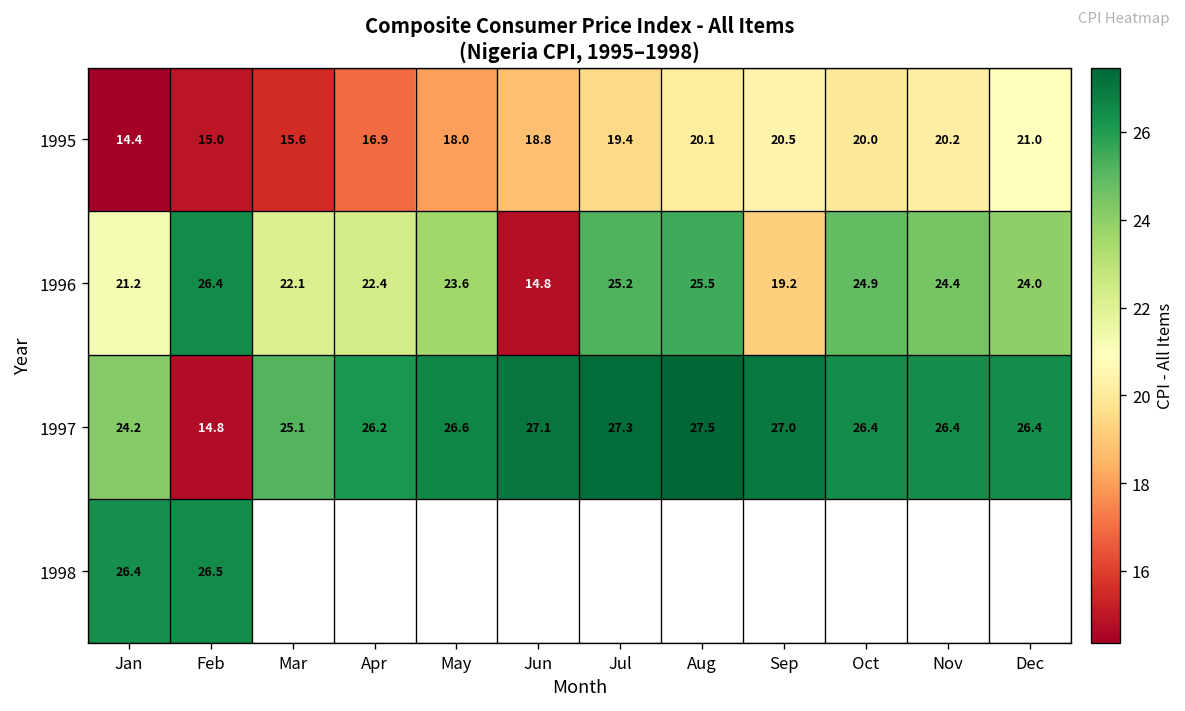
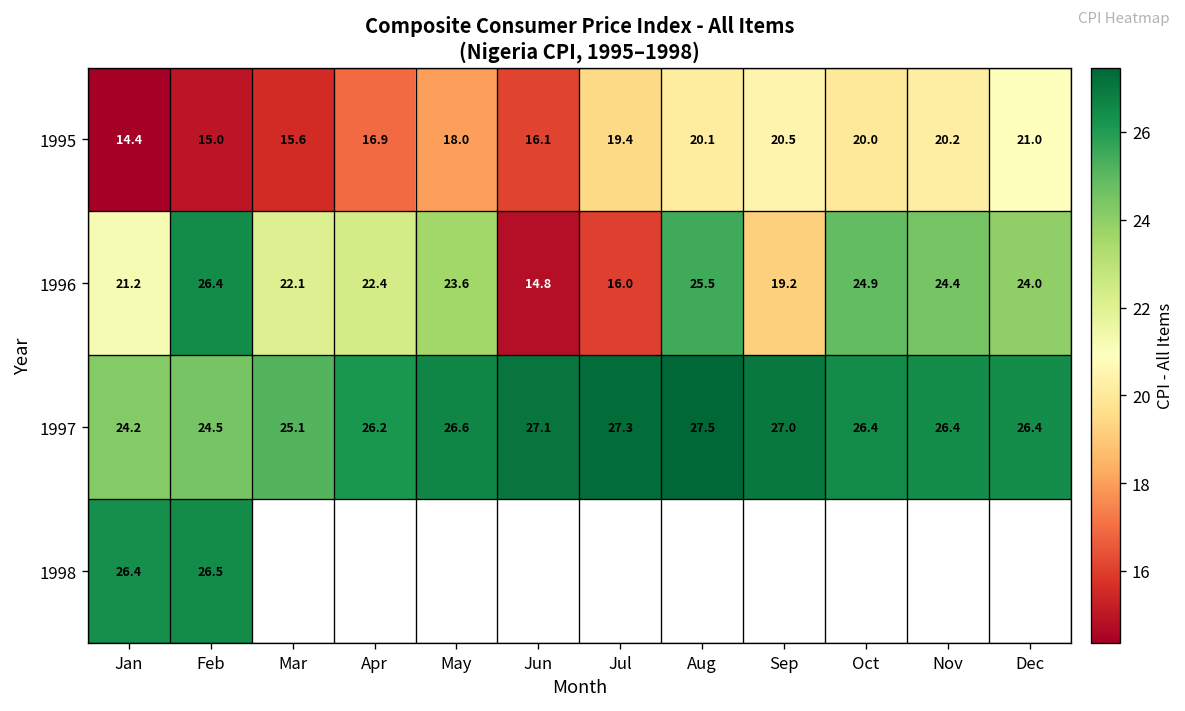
  {
    "1995": {
      "Jan": 14.4,
      "Feb": 15.0,
      "Mar": 15.6,
      "Apr": 16.9,
      "May": 18.0,
-     "Jun": 18.8,
+     "Jun": 16.1,
      "Jul": 19.4,
      "Aug": 20.1,
      "Sep": 20.5,
      "Oct": 20.0,
      "Nov": 20.2,
      "Dec": 21.0
    },
    "1996": {
      "Jan": 21.2,
      "Feb": 26.4,
      "Mar": 22.1,
      "Apr": 22.4,
      "May": 23.6,
      "Jun": 14.8,
-     "Jul": 25.2,
+     "Jul": 16.0,
      "Aug": 25.5,
      "Sep": 19.2,
      "Oct": 24.9,
      "Nov": 24.4,
      "Dec": 24.0
    },
    "1997": {
      "Jan": 24.2,
-     "Feb": 14.8,
+     "Feb": 24.5,
      "Mar": 25.1,
      "Apr": 26.2,
      "May": 26.6,
      "Jun": 27.1,
      "Jul": 27.3,
      "Aug": 27.5,
      "Sep": 27.0,
      "Oct": 26.4,
      "Nov": 26.4,
      "Dec": 26.4
    },
    "1998": {
      "Jan": 26.4,
      "Feb": 26.5
    }
  }
